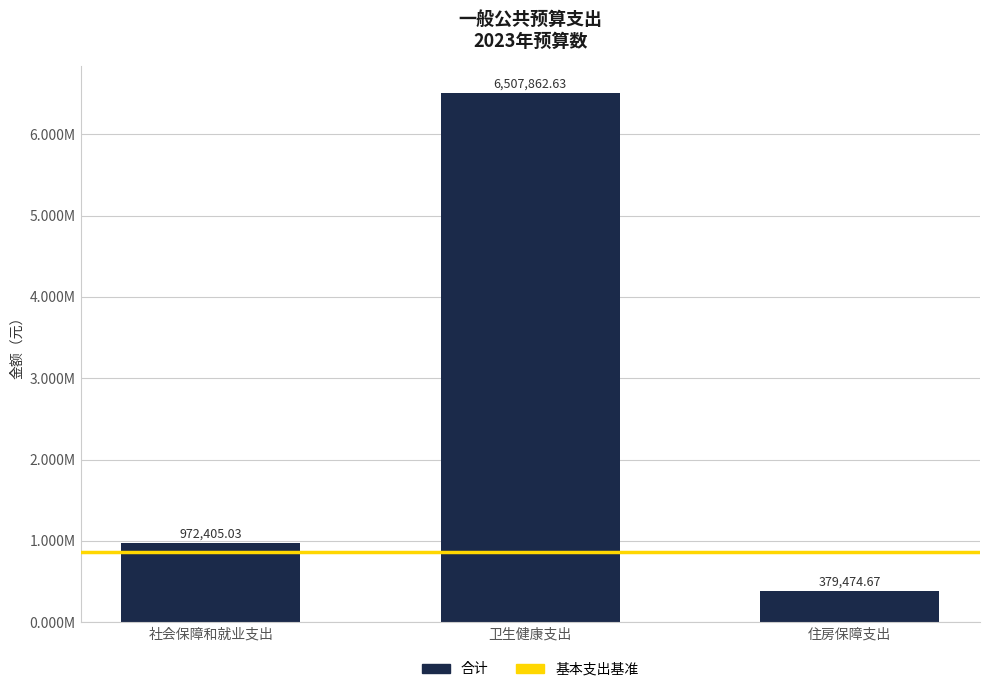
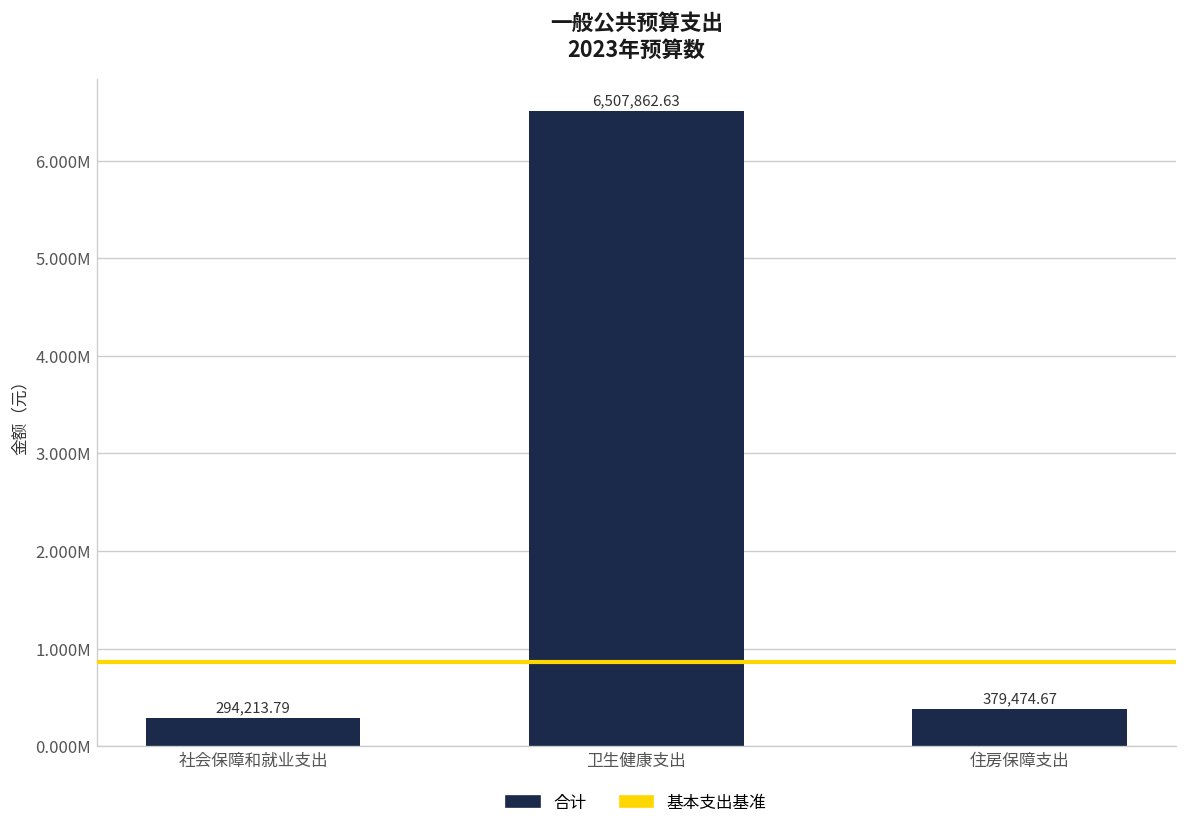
  {
-   "社会保障和就业支出": "972,405.03",
+   "社会保障和就业支出": "294,213.79",
    "卫生健康支出": "6,507,862.63",
    "住房保障支出": "379,474.67"
  }
